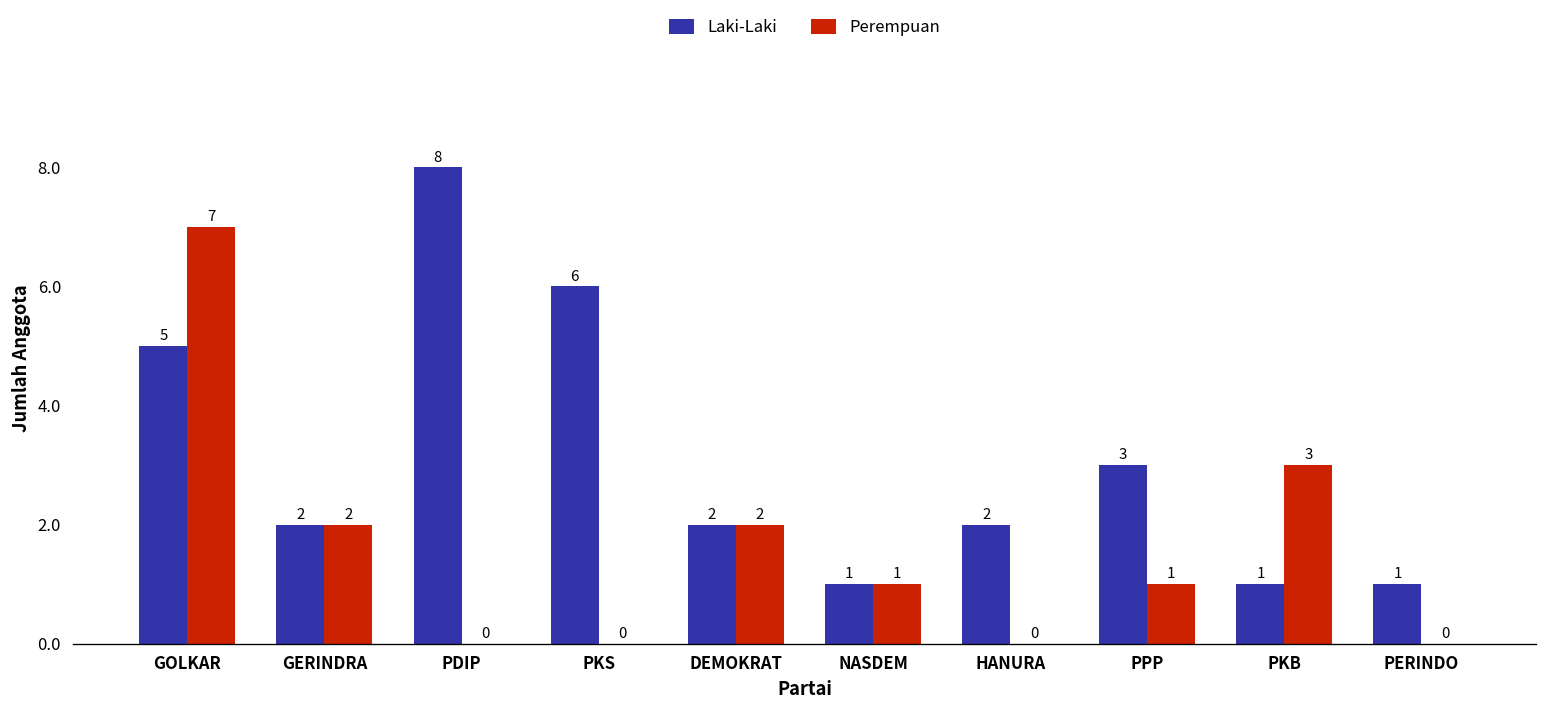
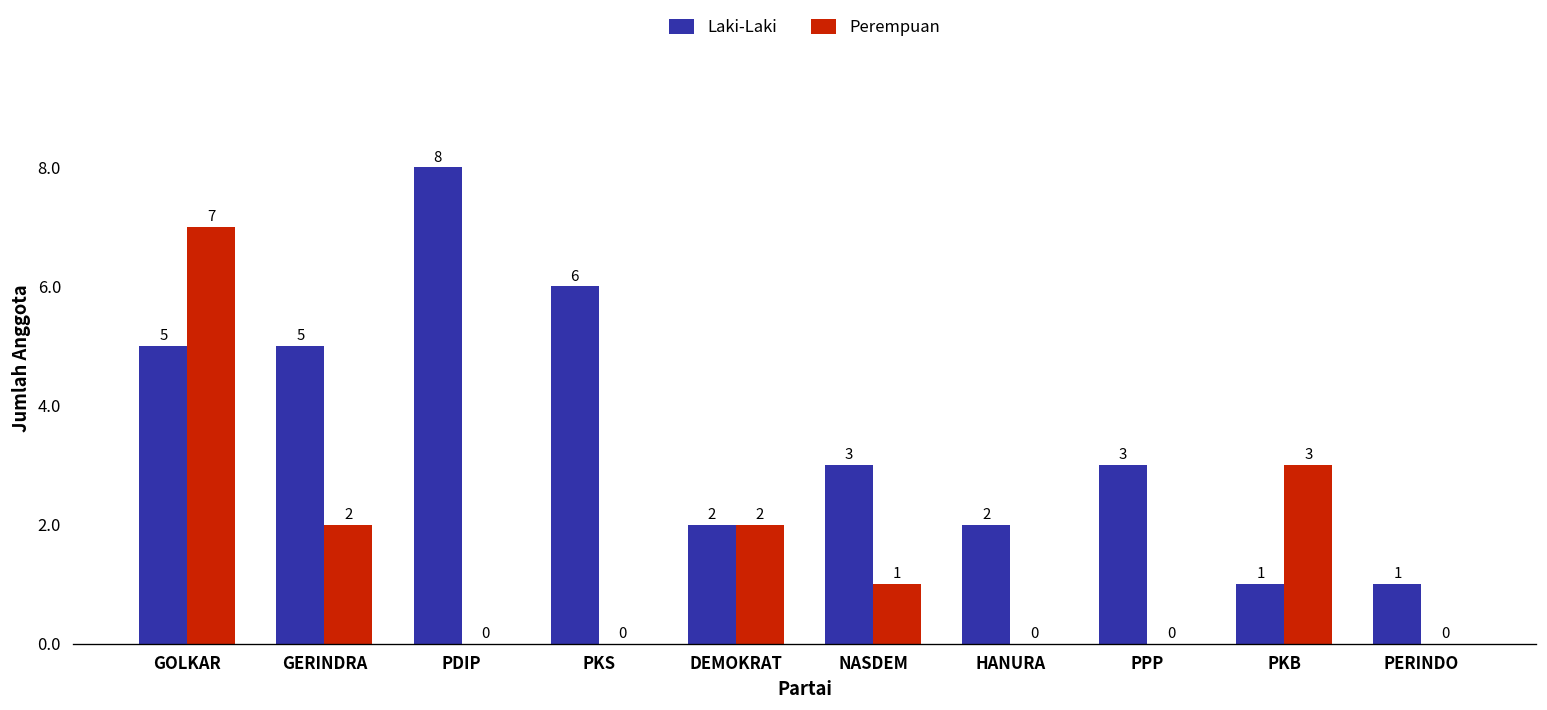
  {
    "Laki-Laki": {
      "GOLKAR": 5,
-     "GERINDRA": 2,
+     "GERINDRA": 5,
      "PDIP": 8,
      "PKS": 6,
      "DEMOKRAT": 2,
-     "NASDEM": 1,
+     "NASDEM": 3,
      "HANURA": 2,
      "PPP": 3,
      "PKB": 1,
      "PERINDO": 1
    },
    "Perempuan": {
      "GOLKAR": 7,
      "GERINDRA": 2,
      "PDIP": 0,
      "PKS": 0,
      "DEMOKRAT": 2,
      "NASDEM": 1,
      "HANURA": 0,
-     "PPP": 1,
+     "PPP": 0,
      "PKB": 3,
      "PERINDO": 0
    }
  }
